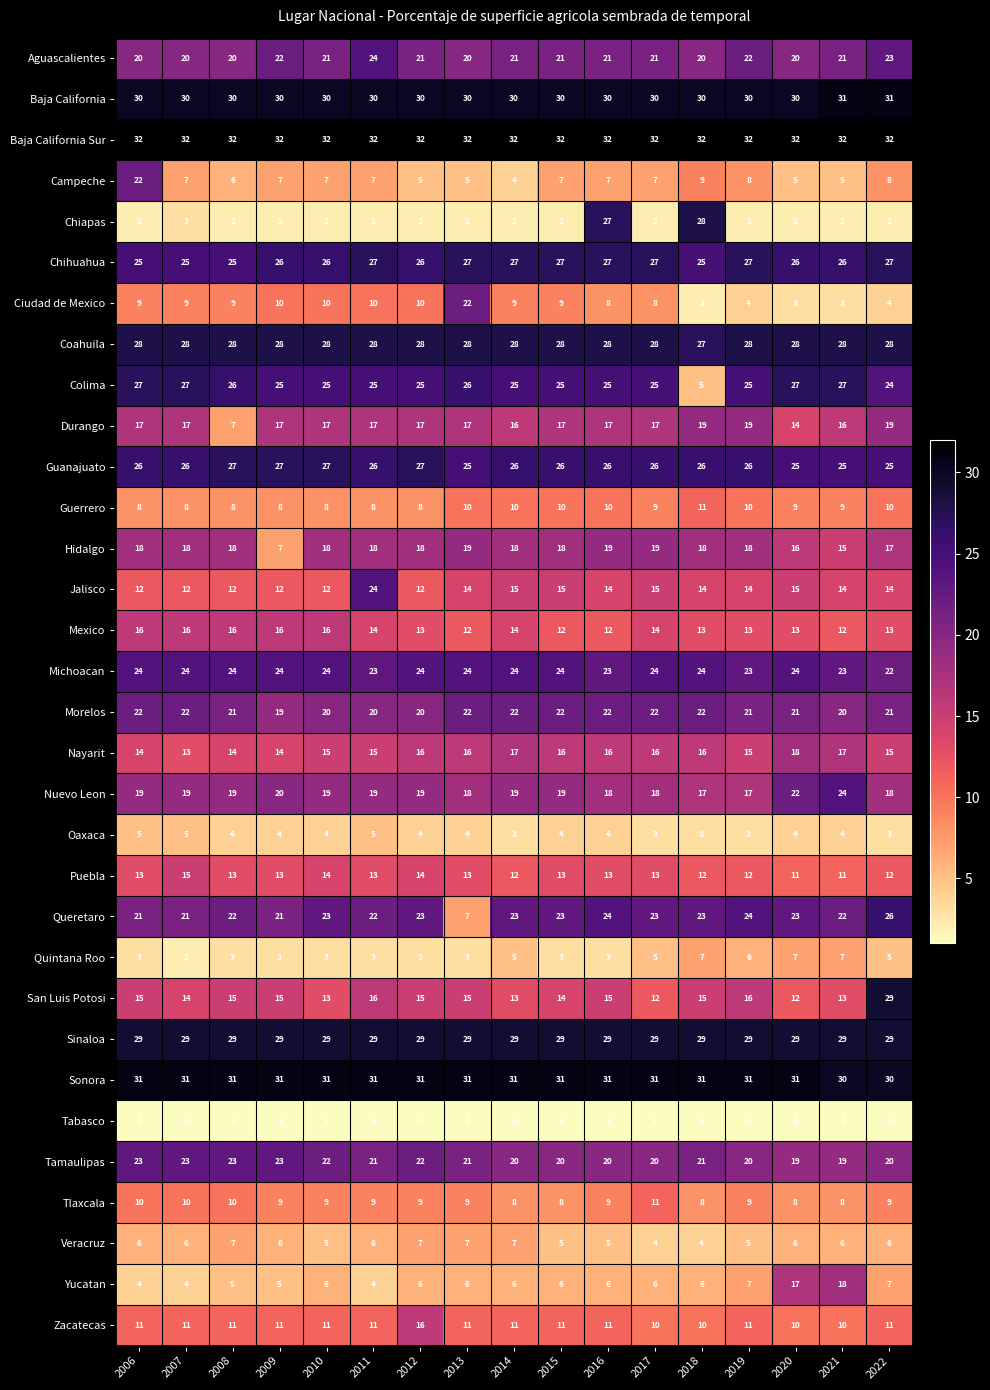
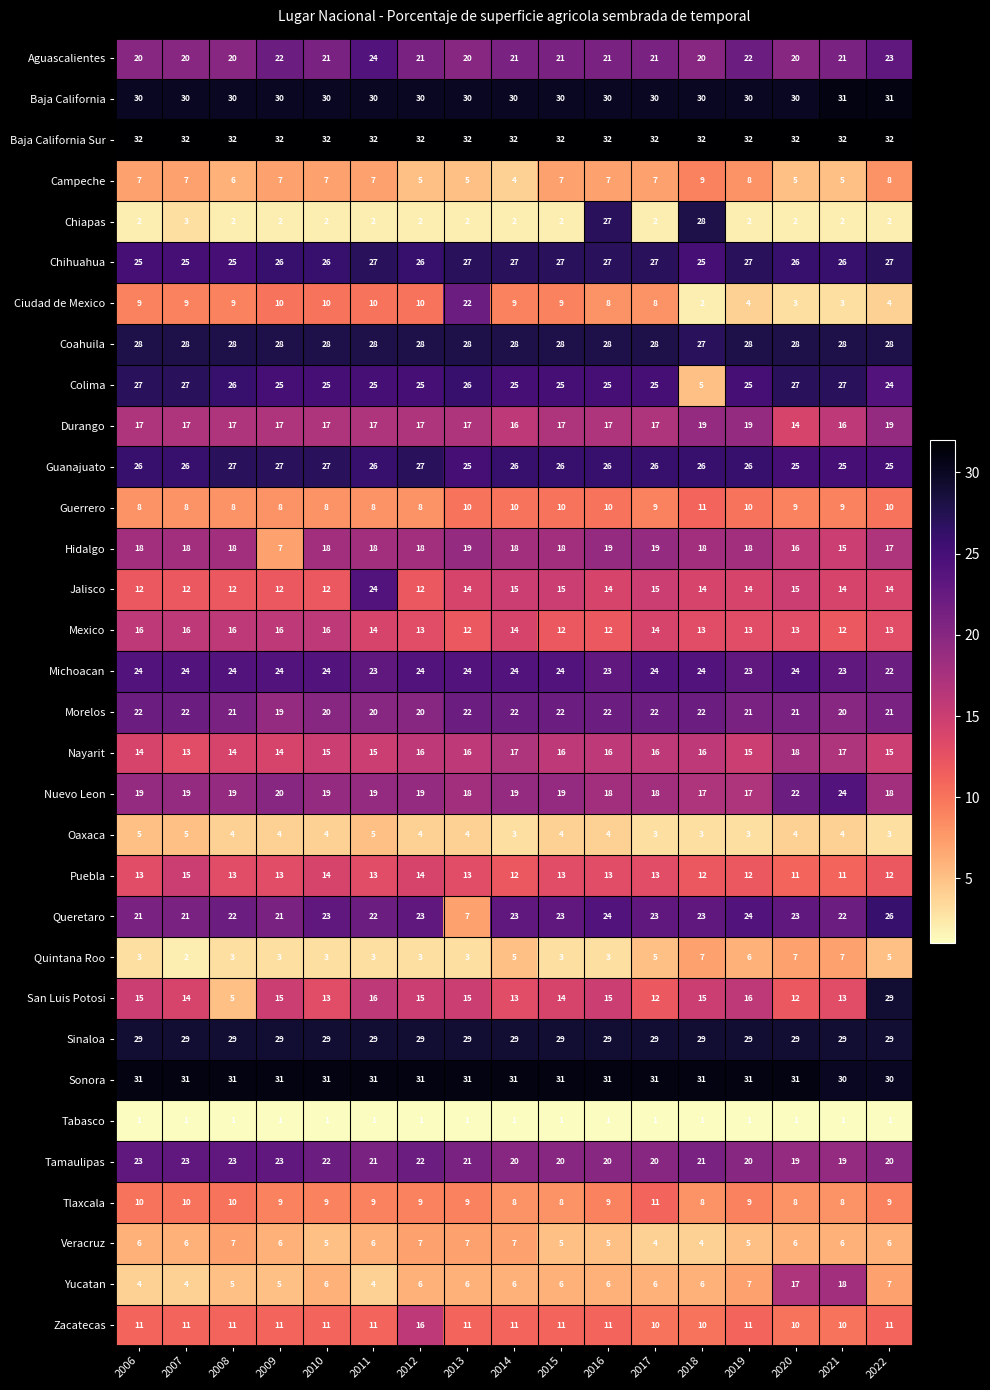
  {
    "Campeche": {
-     "2006": 22,
+     "2006": 7,
      "2007": 7,
      "2008": 6,
      "2009": 7,
      "2010": 7,
      "2011": 7,
      "2012": 5,
      "2013": 5,
      "2014": 4,
      "2015": 7,
      "2016": 7,
      "2017": 7,
      "2018": 9,
      "2019": 8,
      "2020": 5,
      "2021": 5,
      "2022": 8
    },
    "Durango": {
      "2006": 17,
      "2007": 17,
-     "2008": 7,
+     "2008": 17,
      "2009": 17,
      "2010": 17,
      "2011": 17,
      "2012": 17,
      "2013": 17,
      "2014": 16,
      "2015": 17,
      "2016": 17,
      "2017": 17,
      "2018": 19,
      "2019": 19,
      "2020": 14,
      "2021": 16,
      "2022": 19
    },
    "San Luis Potosi": {
      "2006": 15,
      "2007": 14,
-     "2008": 15,
+     "2008": 5,
      "2009": 15,
      "2010": 13,
      "2011": 16,
      "2012": 15,
      "2013": 15,
      "2014": 13,
      "2015": 14,
      "2016": 15,
      "2017": 12,
      "2018": 15,
      "2019": 16,
      "2020": 12,
      "2021": 13,
      "2022": 29
    }
  }
